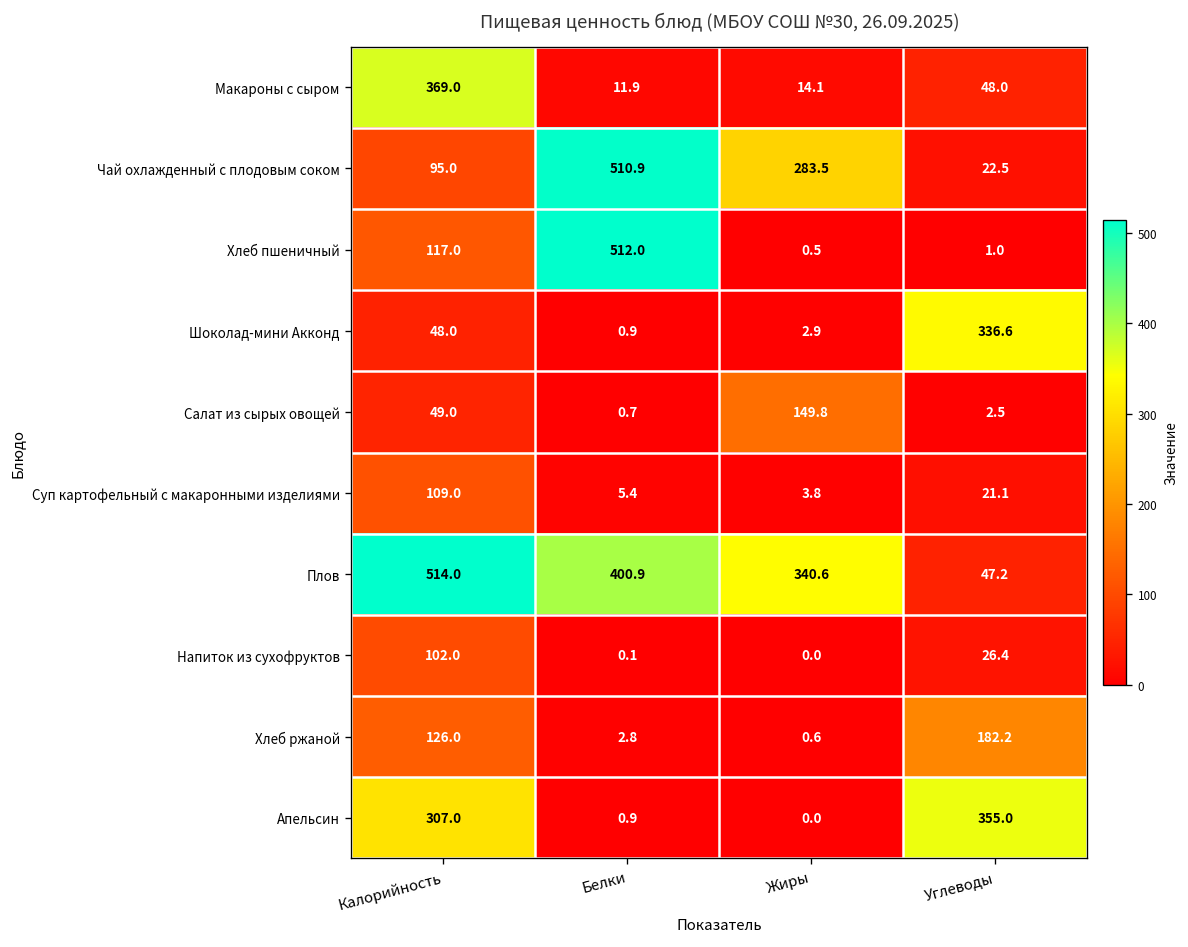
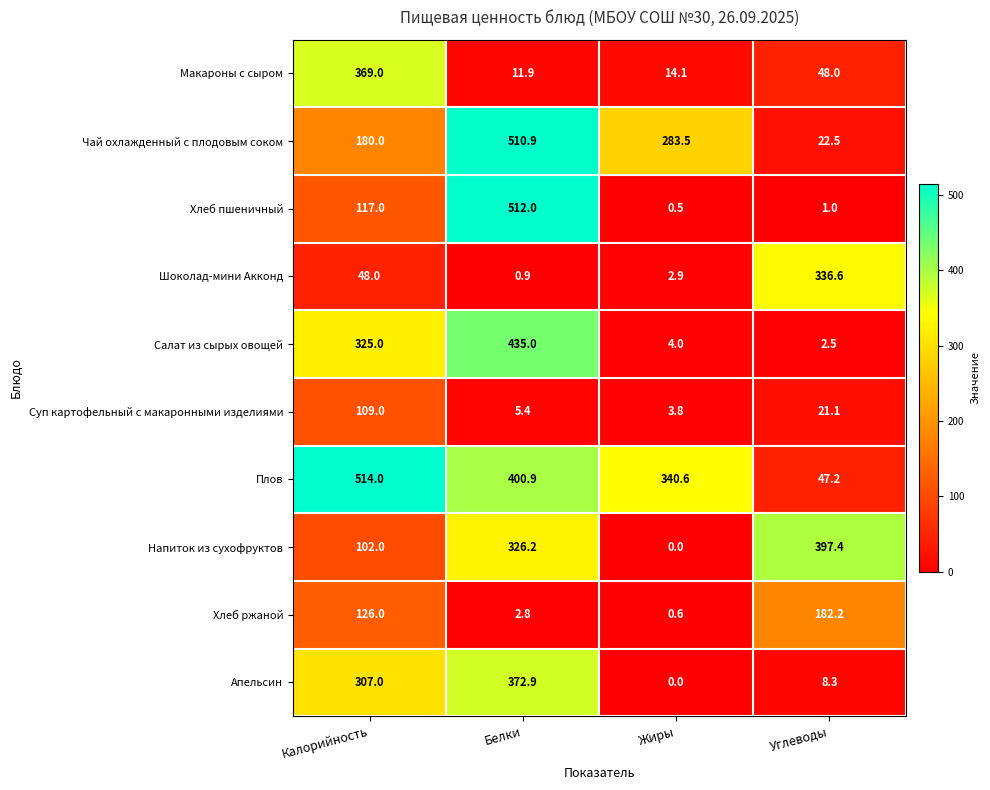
  {
    "Макароны с сыром": {
      "Калорийность": 369.0,
      "Белки": 11.9,
      "Жиры": 14.1,
      "Углеводы": 48.0
    },
    "Чай охлажденный с плодовым соком": {
-     "Калорийность": 95.0,
+     "Калорийность": 180.0,
      "Белки": 510.9,
      "Жиры": 283.5,
      "Углеводы": 22.5
    },
    "Хлеб пшеничный": {
      "Калорийность": 117.0,
      "Белки": 512.0,
      "Жиры": 0.5,
      "Углеводы": 1.0
    },
    "Шоколад-мини Акконд": {
      "Калорийность": 48.0,
      "Белки": 0.9,
      "Жиры": 2.9,
      "Углеводы": 336.6
    },
    "Салат из сырых овощей": {
-     "Калорийность": 49.0,
-     "Белки": 0.7,
-     "Жиры": 149.8,
+     "Калорийность": 325.0,
+     "Белки": 435.0,
+     "Жиры": 4.0,
      "Углеводы": 2.5
    },
    "Суп картофельный с макаронными изделиями": {
      "Калорийность": 109.0,
      "Белки": 5.4,
      "Жиры": 3.8,
      "Углеводы": 21.1
    },
    "Плов": {
      "Калорийность": 514.0,
      "Белки": 400.9,
      "Жиры": 340.6,
      "Углеводы": 47.2
    },
    "Напиток из сухофруктов": {
      "Калорийность": 102.0,
-     "Белки": 0.1,
+     "Белки": 326.2,
      "Жиры": 0.0,
-     "Углеводы": 26.4
+     "Углеводы": 397.4
    },
    "Хлеб ржаной": {
      "Калорийность": 126.0,
      "Белки": 2.8,
      "Жиры": 0.6,
      "Углеводы": 182.2
    },
    "Апельсин": {
      "Калорийность": 307.0,
-     "Белки": 0.9,
+     "Белки": 372.9,
      "Жиры": 0.0,
-     "Углеводы": 355.0
+     "Углеводы": 8.3
    }
  }
